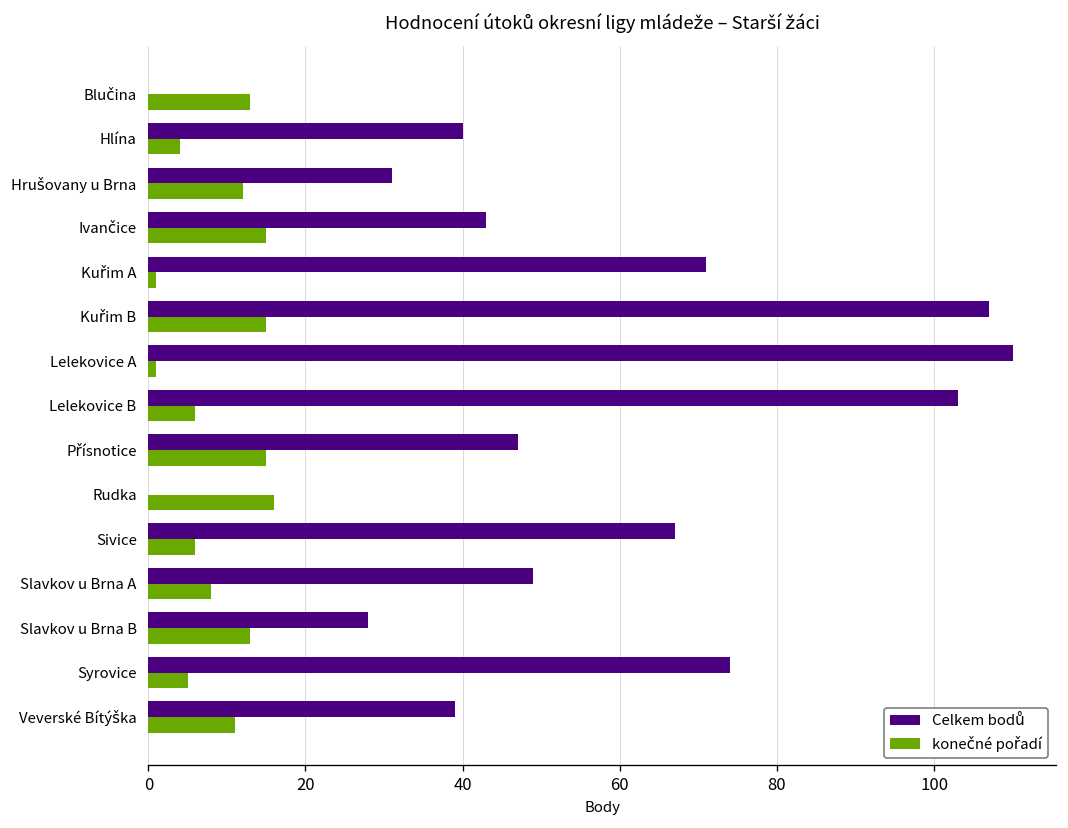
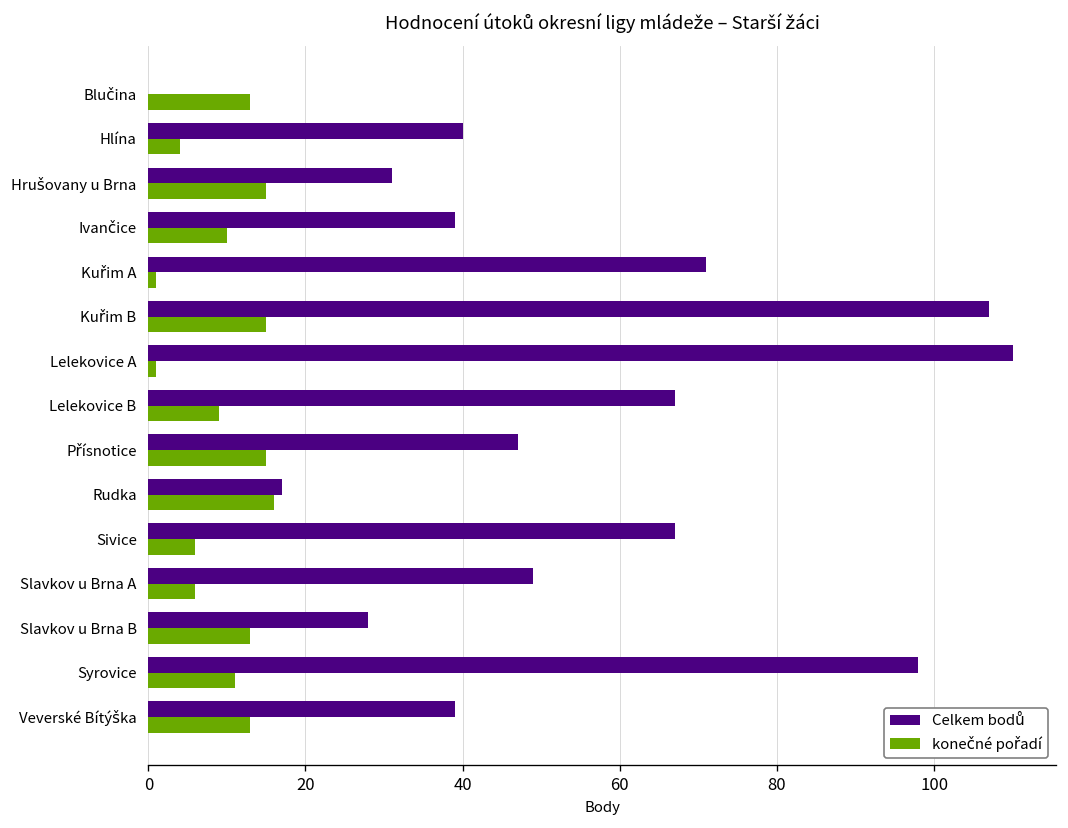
  {
    "Celkem bodů": {
      "Blučina": 0,
      "Hlína": 40,
      "Hrušovany u Brna": 31,
-     "Ivančice": 43,
+     "Ivančice": 39,
      "Kuřim A": 71,
      "Kuřim B": 107,
      "Lelekovice A": 110,
-     "Lelekovice B": 103,
+     "Lelekovice B": 67,
      "Přísnotice": 47,
-     "Rudka": 0,
+     "Rudka": 17,
      "Sivice": 67,
      "Slavkov u Brna A": 49,
      "Slavkov u Brna B": 28,
-     "Syrovice": 74,
+     "Syrovice": 98,
      "Veverské Bítýška": 39
    },
    "konečné pořadí": {
      "Blučina": 13,
      "Hlína": 4,
-     "Hrušovany u Brna": 12,
-     "Ivančice": 15,
+     "Hrušovany u Brna": 15,
+     "Ivančice": 10,
      "Kuřim A": 1,
      "Kuřim B": 15,
      "Lelekovice A": 1,
-     "Lelekovice B": 6,
+     "Lelekovice B": 9,
      "Přísnotice": 15,
      "Rudka": 16,
      "Sivice": 6,
-     "Slavkov u Brna A": 8,
+     "Slavkov u Brna A": 6,
      "Slavkov u Brna B": 13,
-     "Syrovice": 5,
-     "Veverské Bítýška": 11
+     "Syrovice": 11,
+     "Veverské Bítýška": 13
    }
  }
